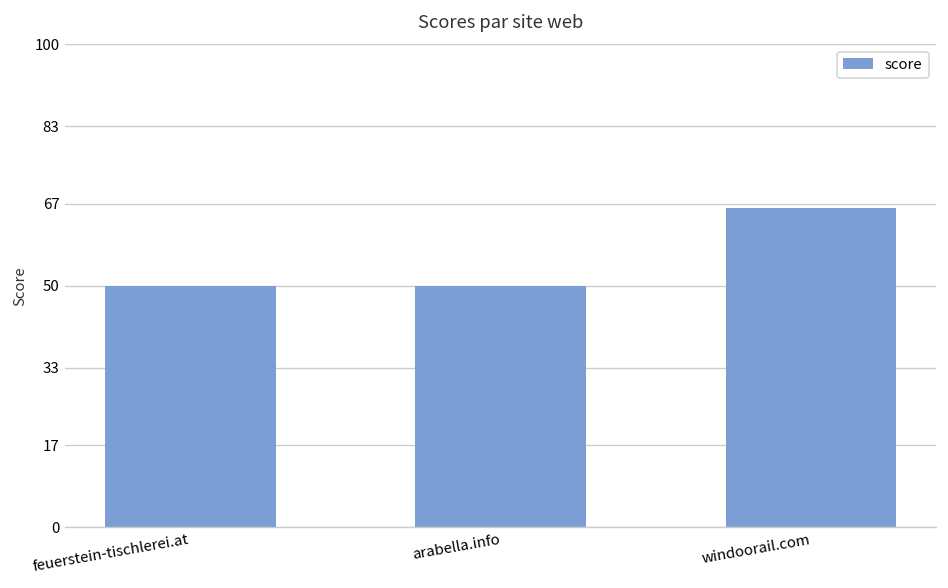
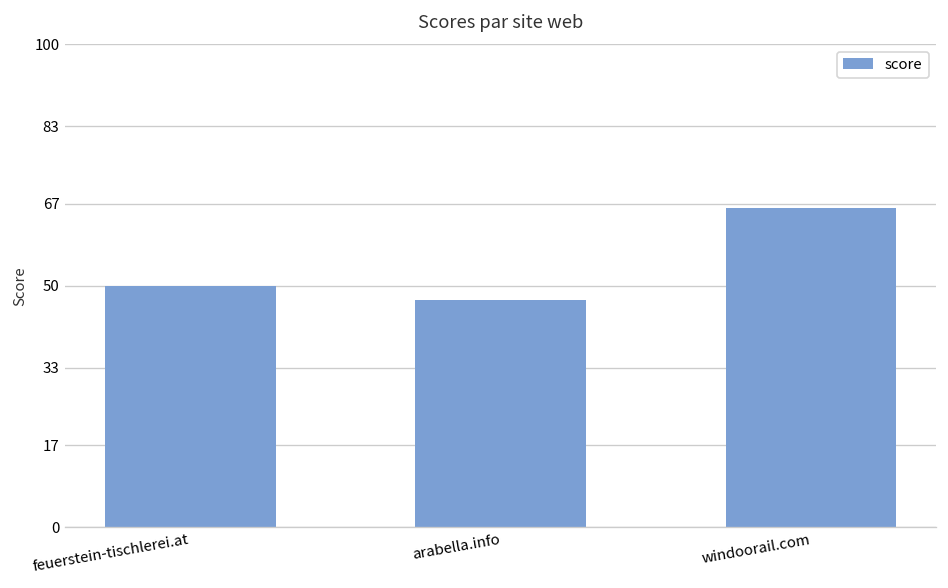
  {
    "feuerstein-tischlerei.at": 50,
-   "arabella.info": 50,
+   "arabella.info": 47,
    "windoorail.com": 66
  }
